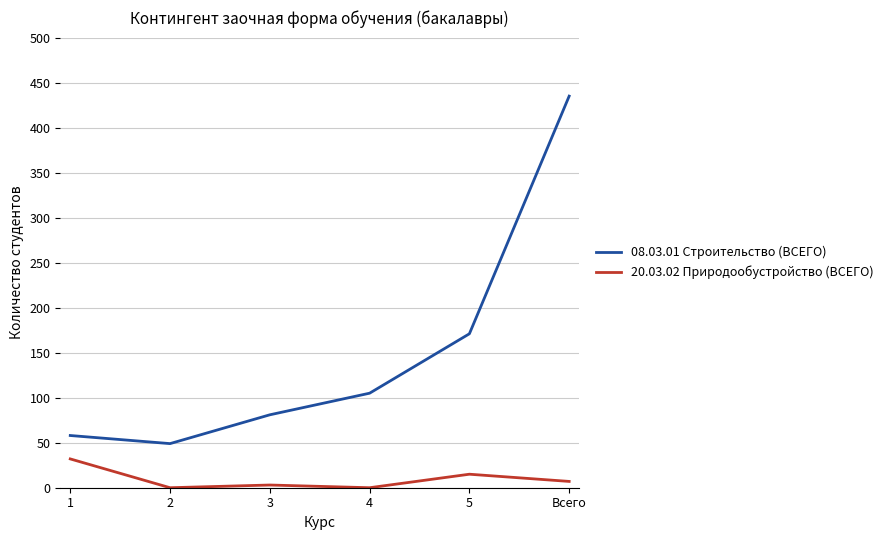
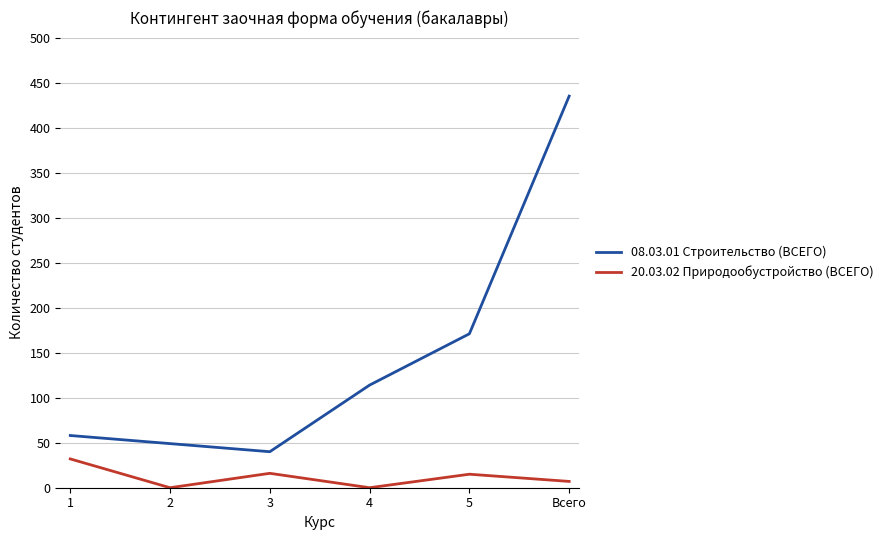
  {
    "08.03.01 Строительство (ВСЕГО)": {
      "1": 60,
      "2": 50,
-     "3": 80,
-     "4": 105,
+     "3": 40,
+     "4": 114,
      "5": 170,
      "Всего": 440
    },
    "20.03.02 Природообустройство (ВСЕГО)": {
      "1": 30,
      "2": 0,
-     "3": 0,
+     "3": 20,
      "4": 0,
      "5": 20,
      "Всего": 10
    }
  }
